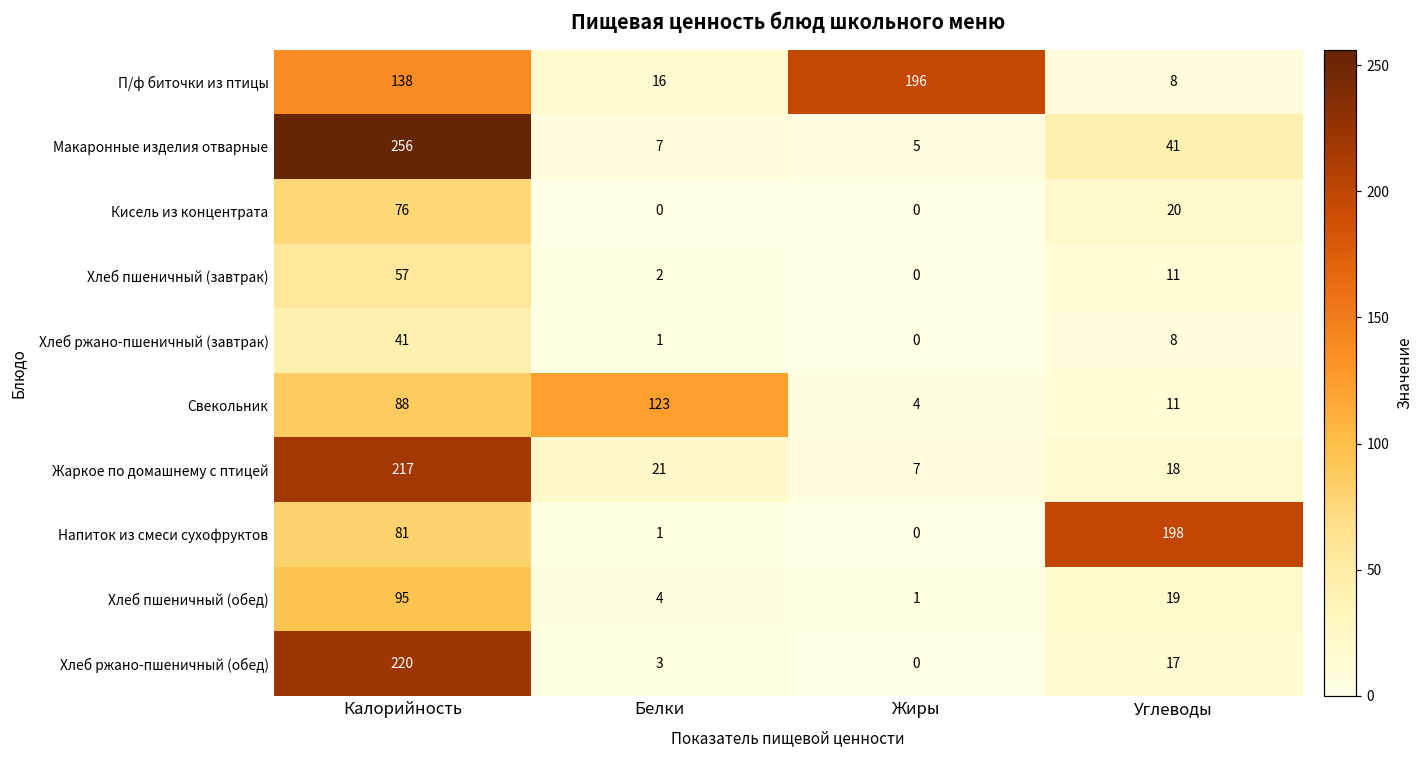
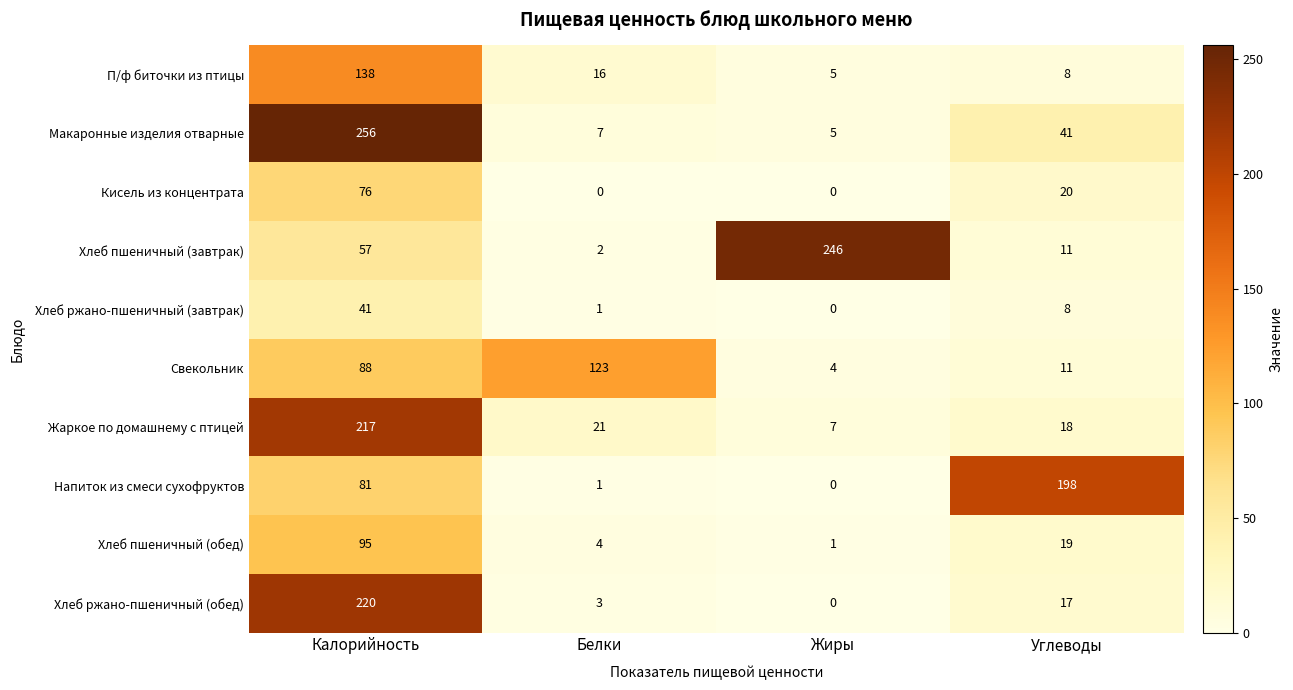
  {
    "П/ф биточки из птицы": {
      "Калорийность": 138,
      "Белки": 16,
-     "Жиры": 196,
+     "Жиры": 5,
      "Углеводы": 8
    },
    "Макаронные изделия отварные": {
      "Калорийность": 256,
      "Белки": 7,
      "Жиры": 5,
      "Углеводы": 41
    },
    "Кисель из концентрата": {
      "Калорийность": 76,
      "Белки": 0,
      "Жиры": 0,
      "Углеводы": 20
    },
    "Хлеб пшеничный (завтрак)": {
      "Калорийность": 57,
      "Белки": 2,
-     "Жиры": 0,
+     "Жиры": 246,
      "Углеводы": 11
    },
    "Хлеб ржано-пшеничный (завтрак)": {
      "Калорийность": 41,
      "Белки": 1,
      "Жиры": 0,
      "Углеводы": 8
    },
    "Свекольник": {
      "Калорийность": 88,
      "Белки": 123,
      "Жиры": 4,
      "Углеводы": 11
    },
    "Жаркое по домашнему с птицей": {
      "Калорийность": 217,
      "Белки": 21,
      "Жиры": 7,
      "Углеводы": 18
    },
    "Напиток из смеси сухофруктов": {
      "Калорийность": 81,
      "Белки": 1,
      "Жиры": 0,
      "Углеводы": 198
    },
    "Хлеб пшеничный (обед)": {
      "Калорийность": 95,
      "Белки": 4,
      "Жиры": 1,
      "Углеводы": 19
    },
    "Хлеб ржано-пшеничный (обед)": {
      "Калорийность": 220,
      "Белки": 3,
      "Жиры": 0,
      "Углеводы": 17
    }
  }
